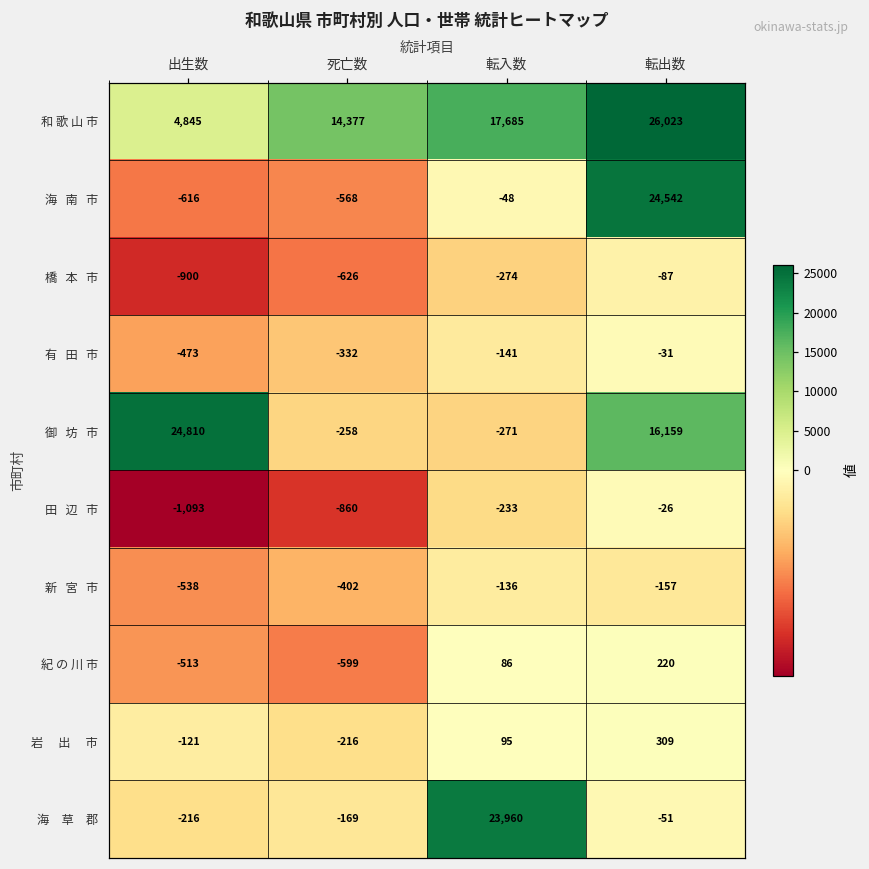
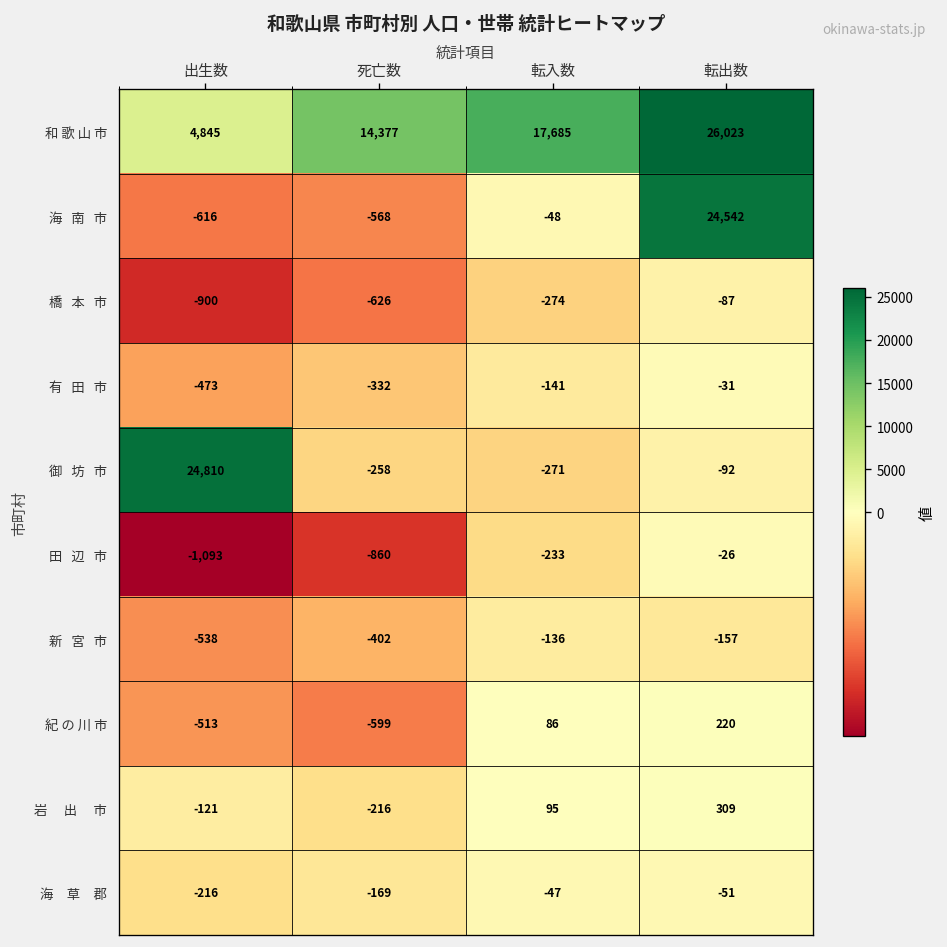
  {
    "和 歌 山 市": {
      "出生数": "4,845",
      "死亡数": "14,377",
      "転入数": "17,685",
      "転出数": "26,023"
    },
    "海 南 市": {
      "出生数": "-616",
      "死亡数": "-568",
      "転入数": "-48",
      "転出数": "24,542"
    },
    "橋 本 市": {
      "出生数": "-900",
      "死亡数": "-626",
      "転入数": "-274",
      "転出数": "-87"
    },
    "有 田 市": {
      "出生数": "-473",
      "死亡数": "-332",
      "転入数": "-141",
      "転出数": "-31"
    },
    "御 坊 市": {
      "出生数": "24,810",
      "死亡数": "-258",
      "転入数": "-271",
-     "転出数": "16,159"
+     "転出数": "-92"
    },
    "田 辺 市": {
      "出生数": "-1,093",
      "死亡数": "-860",
      "転入数": "-233",
      "転出数": "-26"
    },
    "新 宮 市": {
      "出生数": "-538",
      "死亡数": "-402",
      "転入数": "-136",
      "転出数": "-157"
    },
    "紀 の 川 市": {
      "出生数": "-513",
      "死亡数": "-599",
      "転入数": "86",
      "転出数": "220"
    },
    "岩 出 市": {
      "出生数": "-121",
      "死亡数": "-216",
      "転入数": "95",
      "転出数": "309"
    },
    "海 草 郡": {
      "出生数": "-216",
      "死亡数": "-169",
-     "転入数": "23,960",
+     "転入数": "-47",
      "転出数": "-51"
    }
  }
